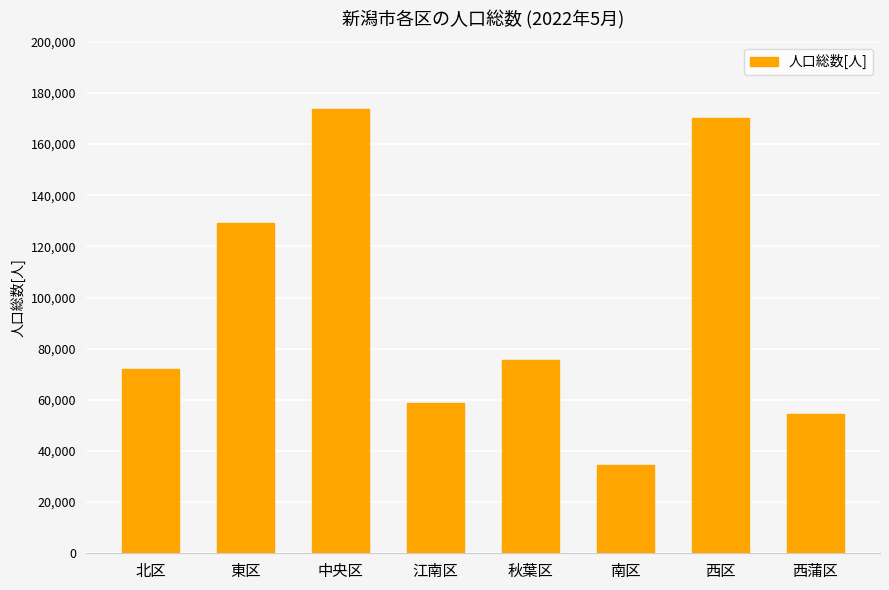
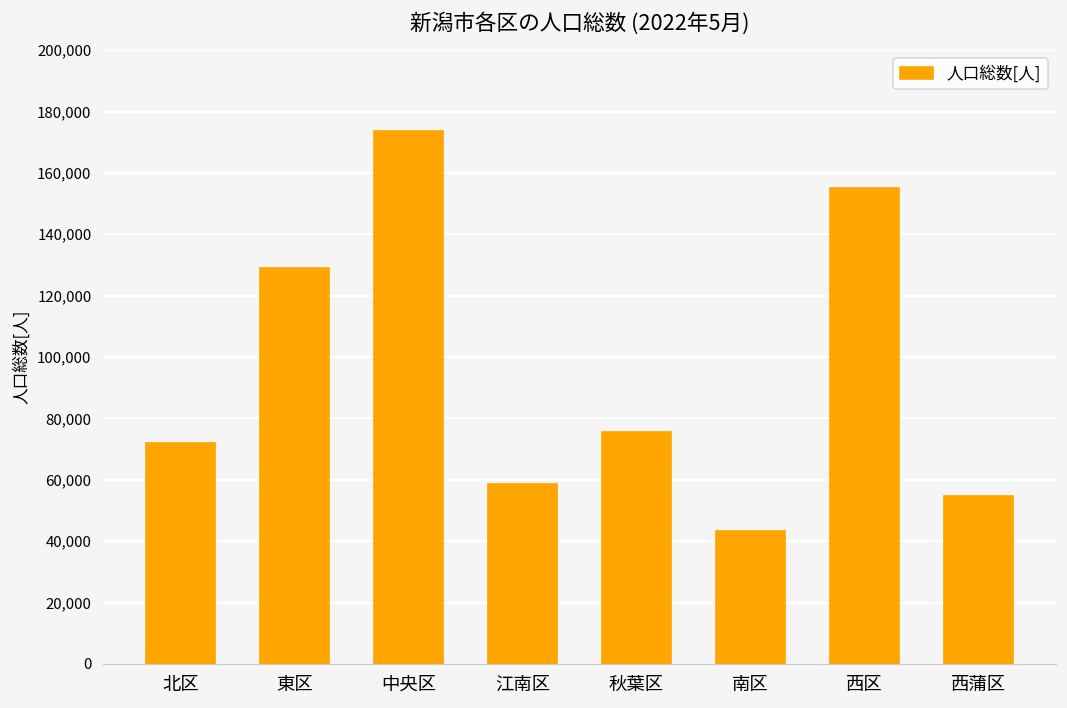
  {
    "北区": "72,000",
    "東区": "129,000",
    "中央区": "174,000",
    "江南区": "59,000",
    "秋葉区": "75,000",
-   "南区": "34,000",
-   "西区": "170,000",
+   "南区": "43,000",
+   "西区": "155,000",
    "西蒲区": "55,000"
  }
